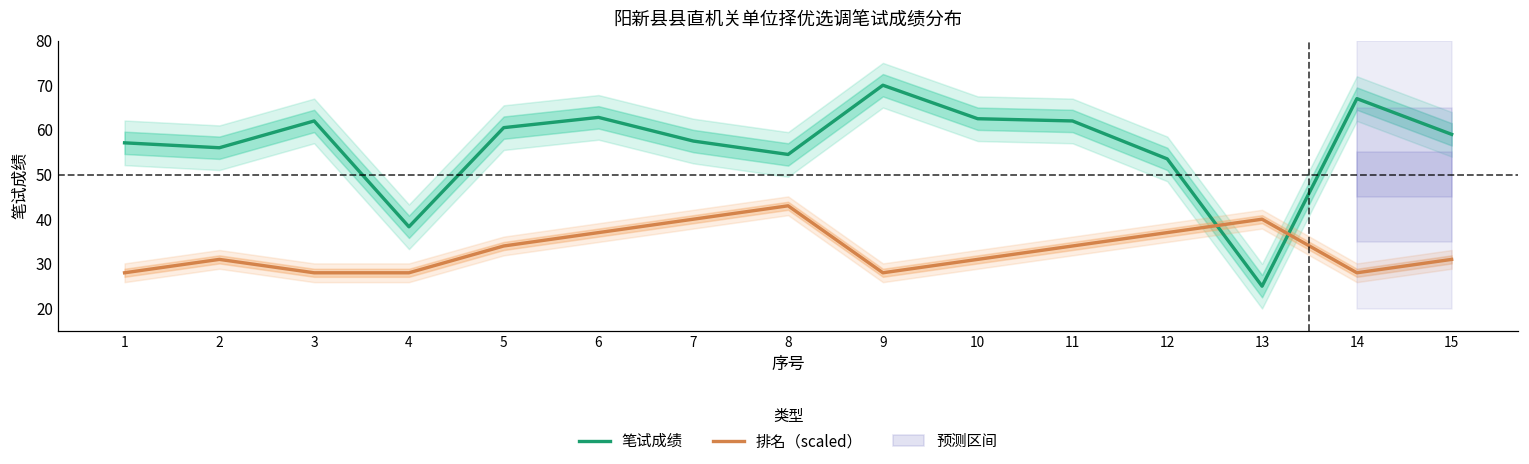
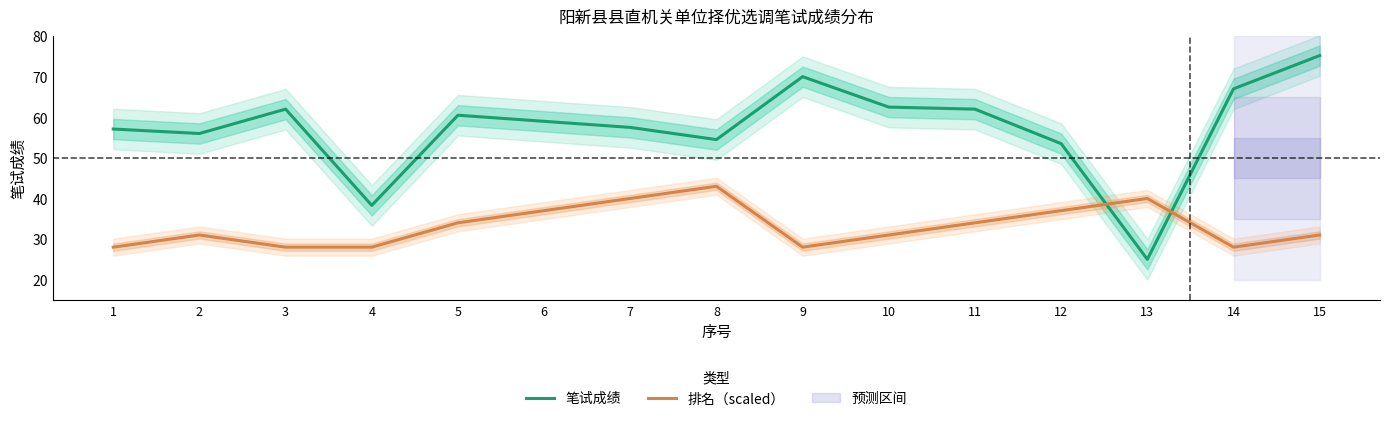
  {
    "笔试成绩": {
      "1": 57,
      "2": 56,
      "3": 62,
      "4": 38,
      "5": 61,
-     "6": 63,
+     "6": 59,
      "7": 58,
      "8": 55,
      "9": 70,
      "10": 63,
      "11": 62,
      "12": 54,
      "13": 25,
      "14": 67,
-     "15": 59
+     "15": 75
    }
  }
